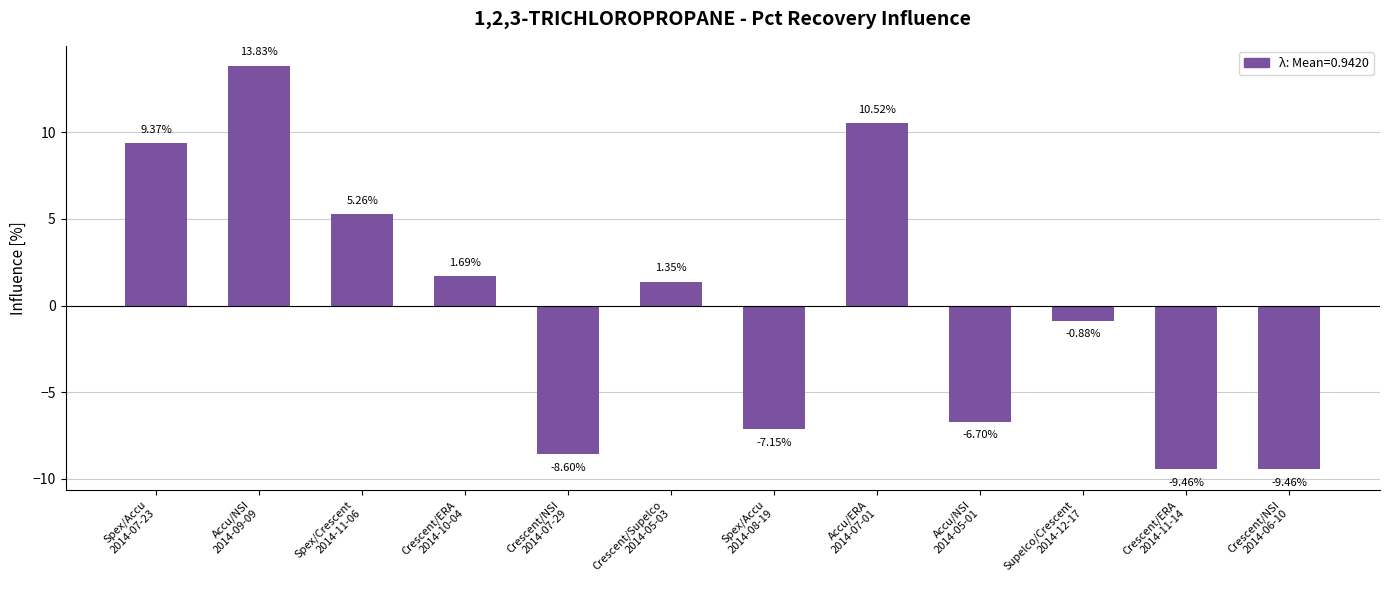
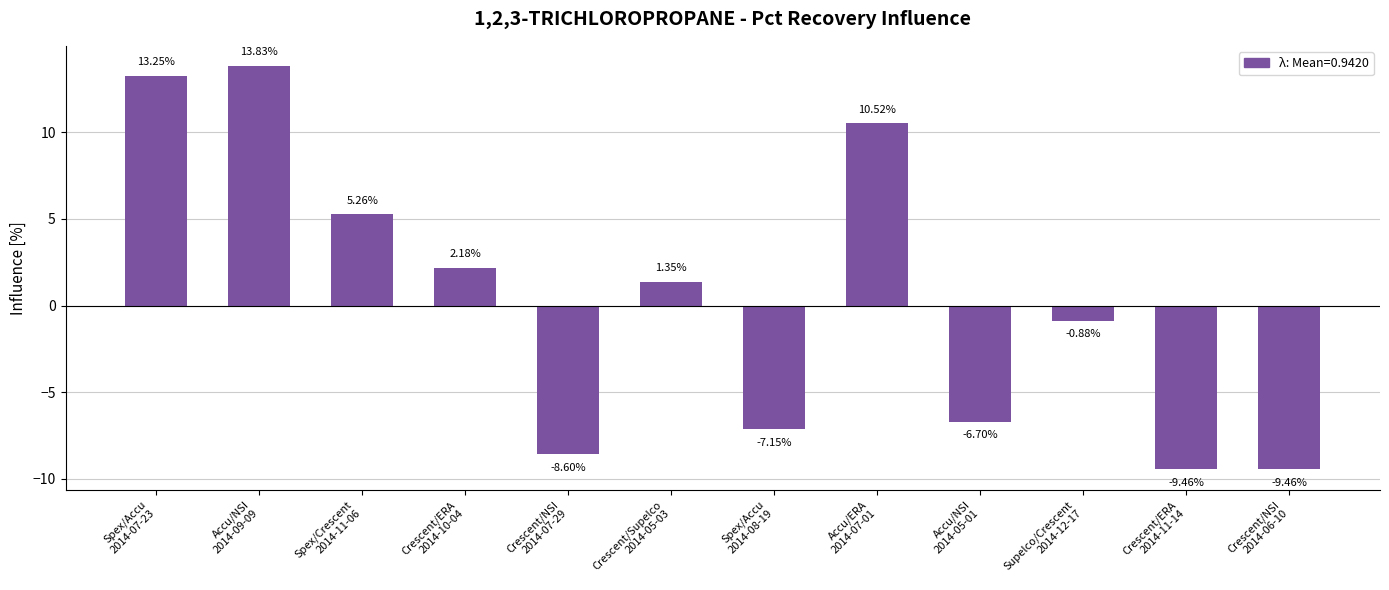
  {
-   "Spex/Accu 2014-07-23": "9.37%",
+   "Spex/Accu 2014-07-23": "13.25%",
    "Accu/NSI 2014-09-09": "13.83%",
    "Spex/Crescent 2014-11-06": "5.26%",
-   "Crescent/ERA 2014-10-04": "1.69%",
+   "Crescent/ERA 2014-10-04": "2.18%",
    "Crescent/NSI 2014-07-29": "-8.60%",
    "Crescent/Supelco 2014-05-03": "1.35%",
    "Spex/Accu 2014-08-19": "-7.15%",
    "Accu/ERA 2014-07-01": "10.52%",
    "Accu/NSI 2014-05-01": "-6.70%",
    "Supelco/Crescent 2014-12-17": "-0.88%",
    "Crescent/ERA 2014-11-14": "-9.46%",
    "Crescent/NSI 2014-06-10": "-9.46%"
  }
